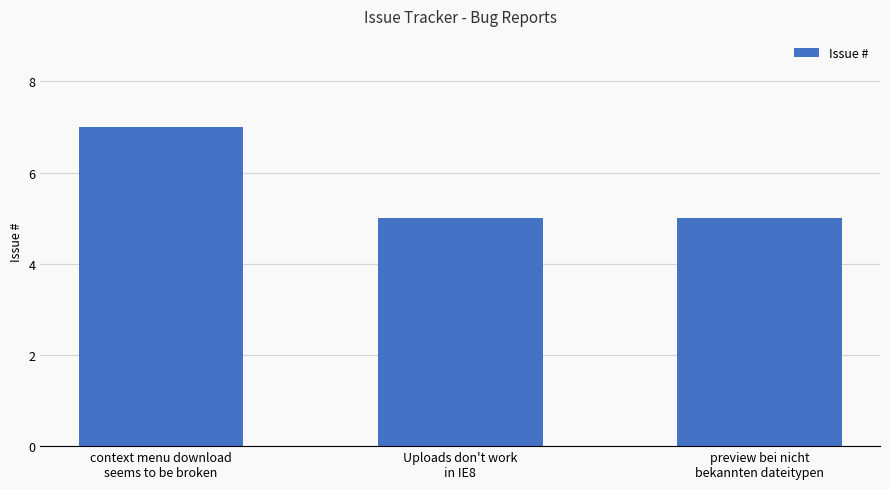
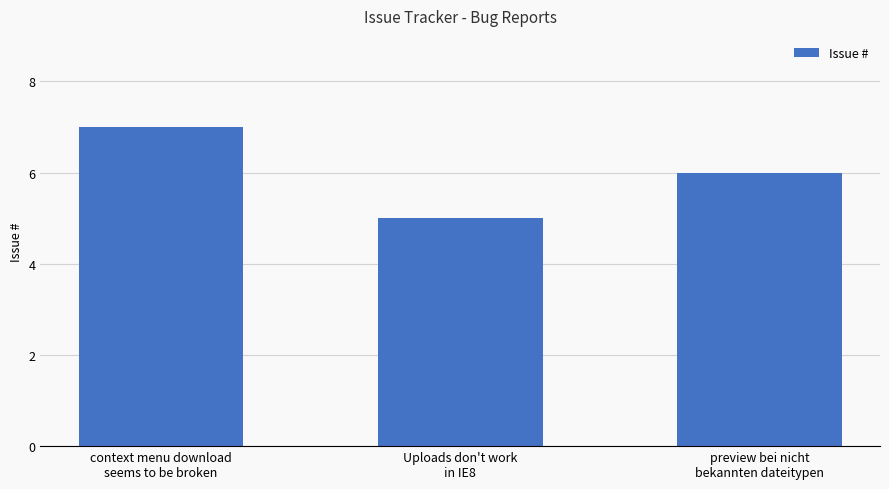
  {
    "context menu download seems to be broken": 7,
    "Uploads don't work in IE8": 5,
-   "preview bei nicht bekannten dateitypen": 5
+   "preview bei nicht bekannten dateitypen": 6
  }
